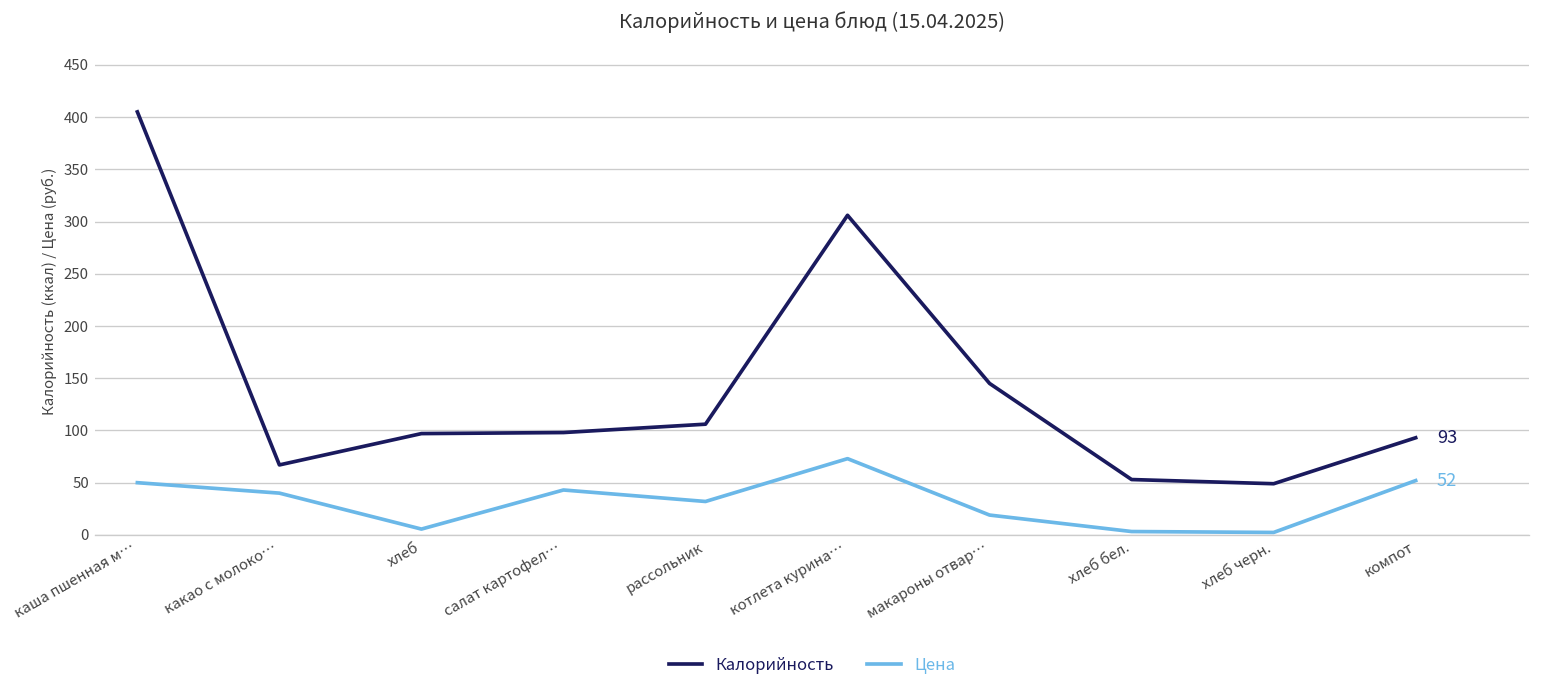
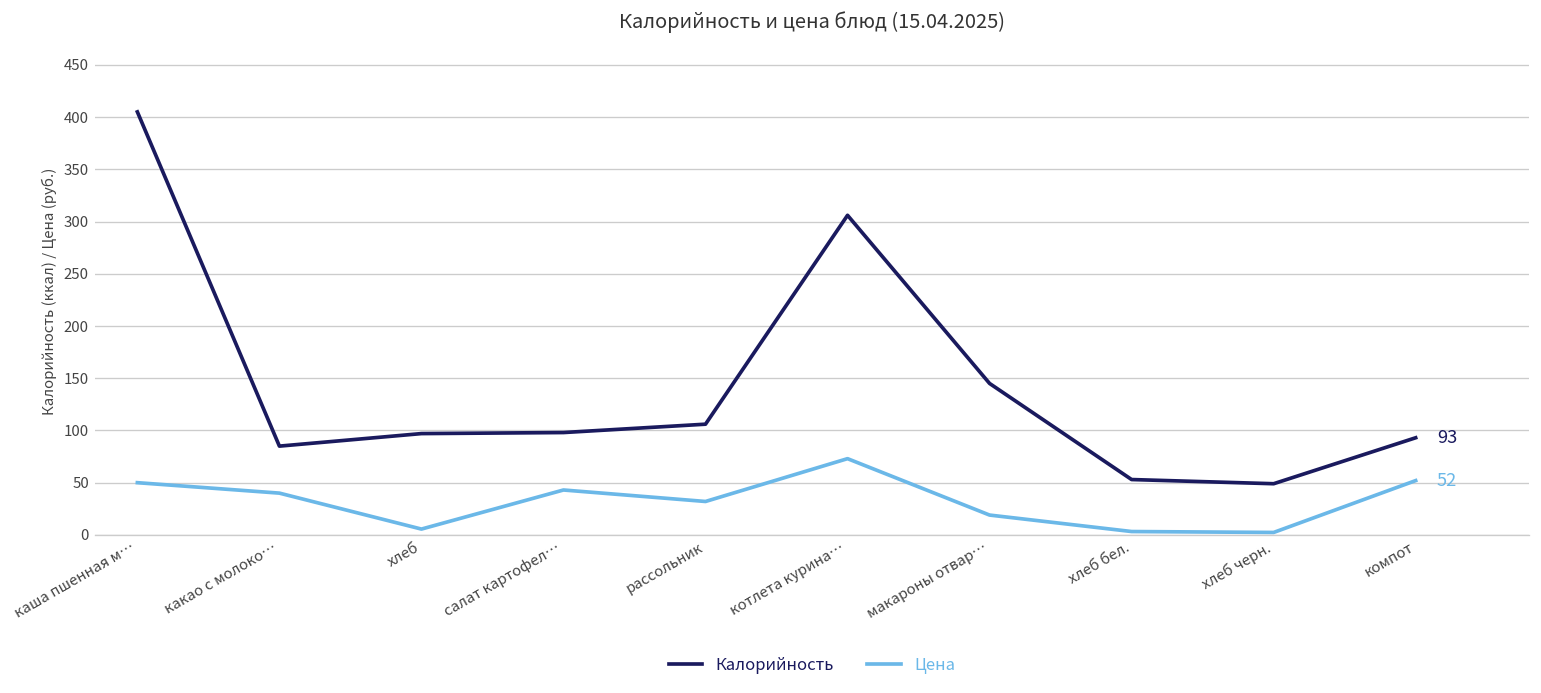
  {
    "Калорийность": {
      "каша пшенная м…": 410,
-     "какао с молоко…": 70,
+     "какао с молоко…": 90,
      "хлеб": 100,
      "салат картофел…": 100,
      "рассольник": 110,
      "котлета курина…": 310,
      "макароны отвар…": 150,
      "хлеб бел.": 50,
      "хлеб черн.": 50
    },
    "Цена": {
      "компот": 52
    }
  }
